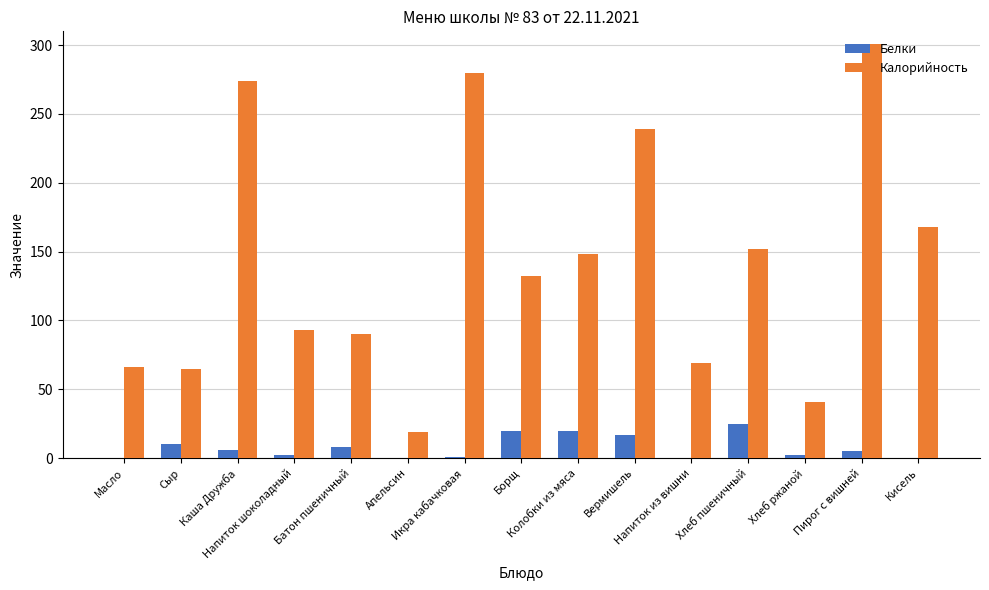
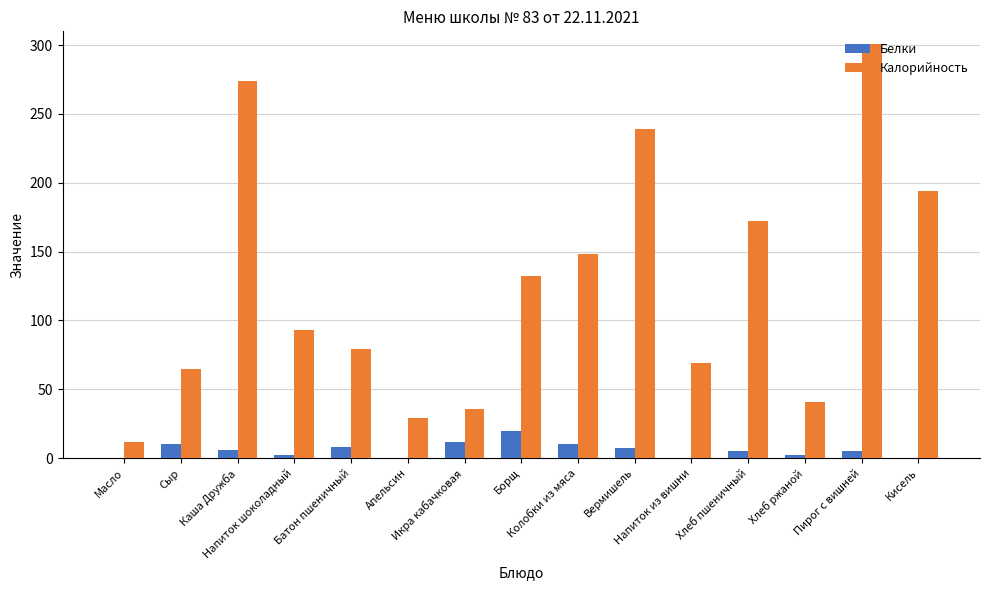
  {
    "Белки": {
      "Масло": 0,
      "Сыр": 10,
      "Каша Дружба": 6,
      "Напиток шоколадный": 2,
      "Батон пшеничный": 8,
      "Апельсин": 0,
-     "Икра кабачковая": 1,
+     "Икра кабачковая": 12,
      "Борщ": 20,
-     "Колобки из мяса": 20,
-     "Вермишель": 17,
+     "Колобки из мяса": 10,
+     "Вермишель": 7,
      "Напиток из вишни": 0,
-     "Хлеб пшеничный": 25,
+     "Хлеб пшеничный": 5,
      "Хлеб ржаной": 2,
      "Пирог с вишней": 5,
      "Кисель": 0
    },
    "Калорийность": {
-     "Масло": 66,
+     "Масло": 12,
      "Сыр": 65,
      "Каша Дружба": 274,
      "Напиток шоколадный": 93,
-     "Батон пшеничный": 90,
-     "Апельсин": 19,
-     "Икра кабачковая": 280,
+     "Батон пшеничный": 79,
+     "Апельсин": 29,
+     "Икра кабачковая": 36,
      "Борщ": 132,
      "Колобки из мяса": 148,
      "Вермишель": 239,
      "Напиток из вишни": 69,
-     "Хлеб пшеничный": 152,
+     "Хлеб пшеничный": 172,
      "Хлеб ржаной": 41,
      "Пирог с вишней": 301,
-     "Кисель": 168
+     "Кисель": 194
    }
  }
